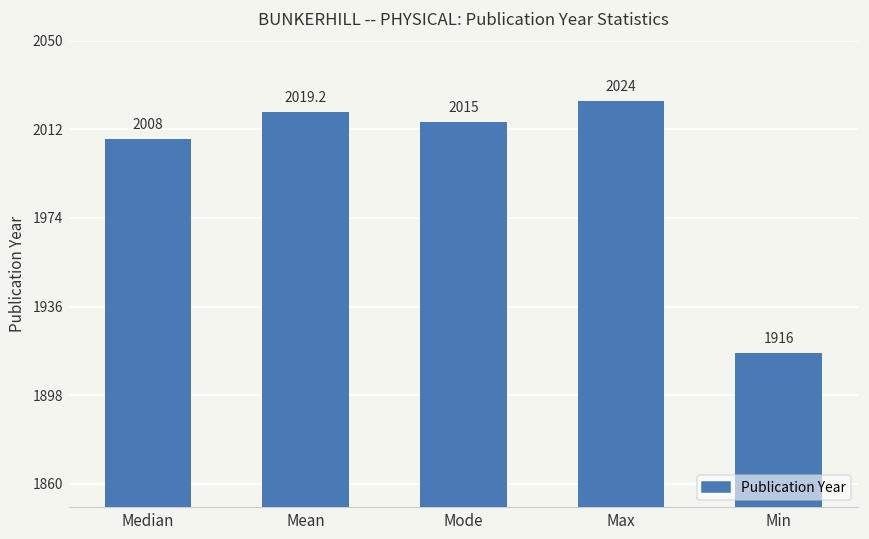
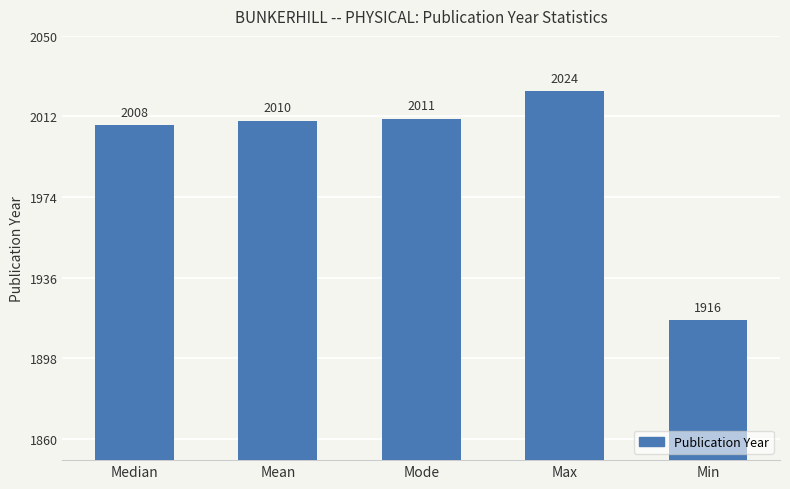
  {
    "Median": 2008,
-   "Mean": 2019.2,
-   "Mode": 2015,
+   "Mean": 2010,
+   "Mode": 2011,
    "Max": 2024,
    "Min": 1916
  }
